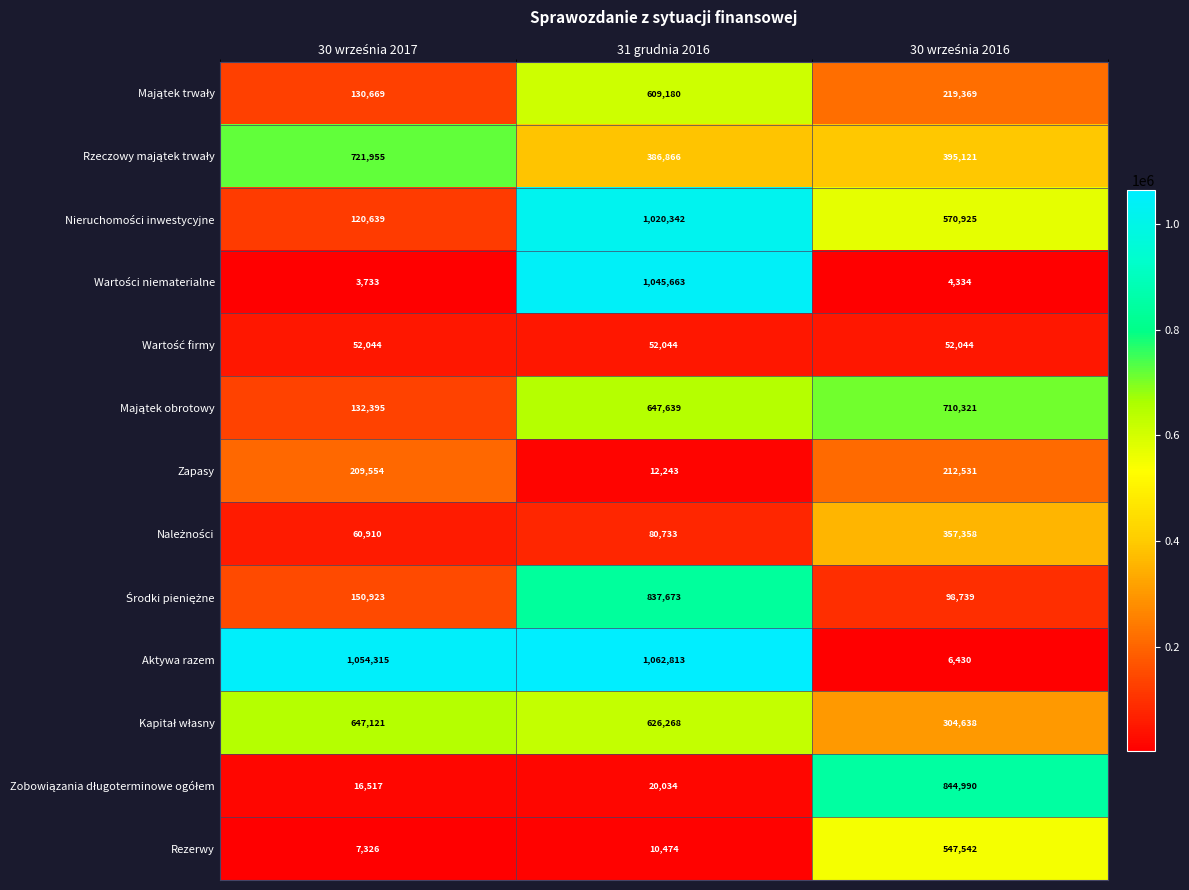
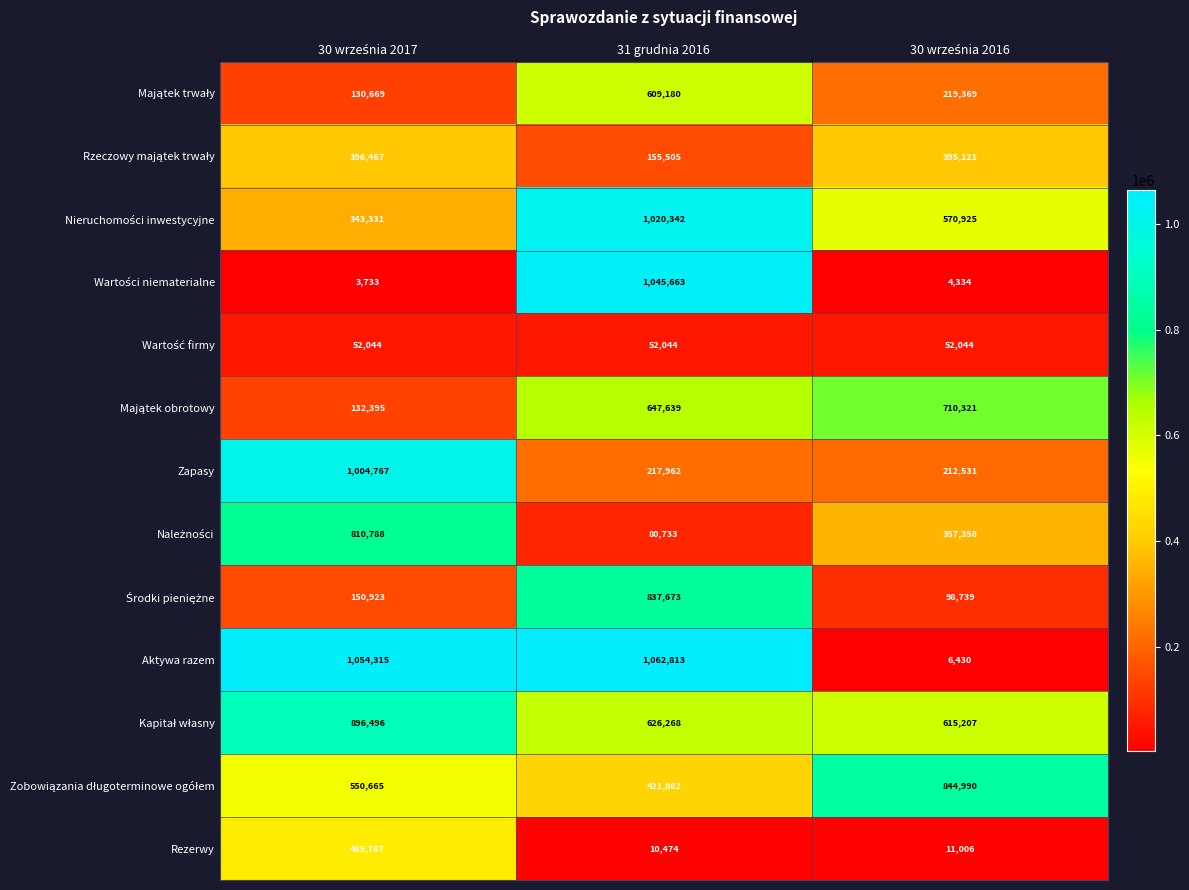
  {
    "Majątek trwały": {
      "30 września 2017": "130,669",
      "31 grudnia 2016": "609,180",
      "30 września 2016": "219,369"
    },
    "Rzeczowy majątek trwały": {
-     "30 września 2017": "721,955",
-     "31 grudnia 2016": "386,866",
+     "30 września 2017": "396,467",
+     "31 grudnia 2016": "155,505",
      "30 września 2016": "395,121"
    },
    "Nieruchomości inwestycyjne": {
-     "30 września 2017": "120,639",
+     "30 września 2017": "343,331",
      "31 grudnia 2016": "1,020,342",
      "30 września 2016": "570,925"
    },
    "Wartości niematerialne": {
      "30 września 2017": "3,733",
      "31 grudnia 2016": "1,045,663",
      "30 września 2016": "4,334"
    },
    "Wartość firmy": {
      "30 września 2017": "52,044",
      "31 grudnia 2016": "52,044",
      "30 września 2016": "52,044"
    },
    "Majątek obrotowy": {
      "30 września 2017": "132,395",
      "31 grudnia 2016": "647,639",
      "30 września 2016": "710,321"
    },
    "Zapasy": {
-     "30 września 2017": "209,554",
-     "31 grudnia 2016": "12,243",
+     "30 września 2017": "1,004,767",
+     "31 grudnia 2016": "217,962",
      "30 września 2016": "212,531"
    },
    "Należności": {
-     "30 września 2017": "60,910",
+     "30 września 2017": "810,788",
      "31 grudnia 2016": "80,733",
      "30 września 2016": "357,358"
    },
    "Środki pieniężne": {
      "30 września 2017": "150,923",
      "31 grudnia 2016": "837,673",
      "30 września 2016": "98,739"
    },
    "Aktywa razem": {
      "30 września 2017": "1,054,315",
      "31 grudnia 2016": "1,062,813",
      "30 września 2016": "6,430"
    },
    "Kapitał własny": {
-     "30 września 2017": "647,121",
+     "30 września 2017": "896,496",
      "31 grudnia 2016": "626,268",
-     "30 września 2016": "304,638"
+     "30 września 2016": "615,207"
    },
    "Zobowiązania długoterminowe ogółem": {
-     "30 września 2017": "16,517",
-     "31 grudnia 2016": "20,034",
+     "30 września 2017": "550,665",
+     "31 grudnia 2016": "421,882",
      "30 września 2016": "844,990"
    },
    "Rezerwy": {
-     "30 września 2017": "7,326",
+     "30 września 2017": "485,787",
      "31 grudnia 2016": "10,474",
-     "30 września 2016": "547,542"
+     "30 września 2016": "11,006"
    }
  }
